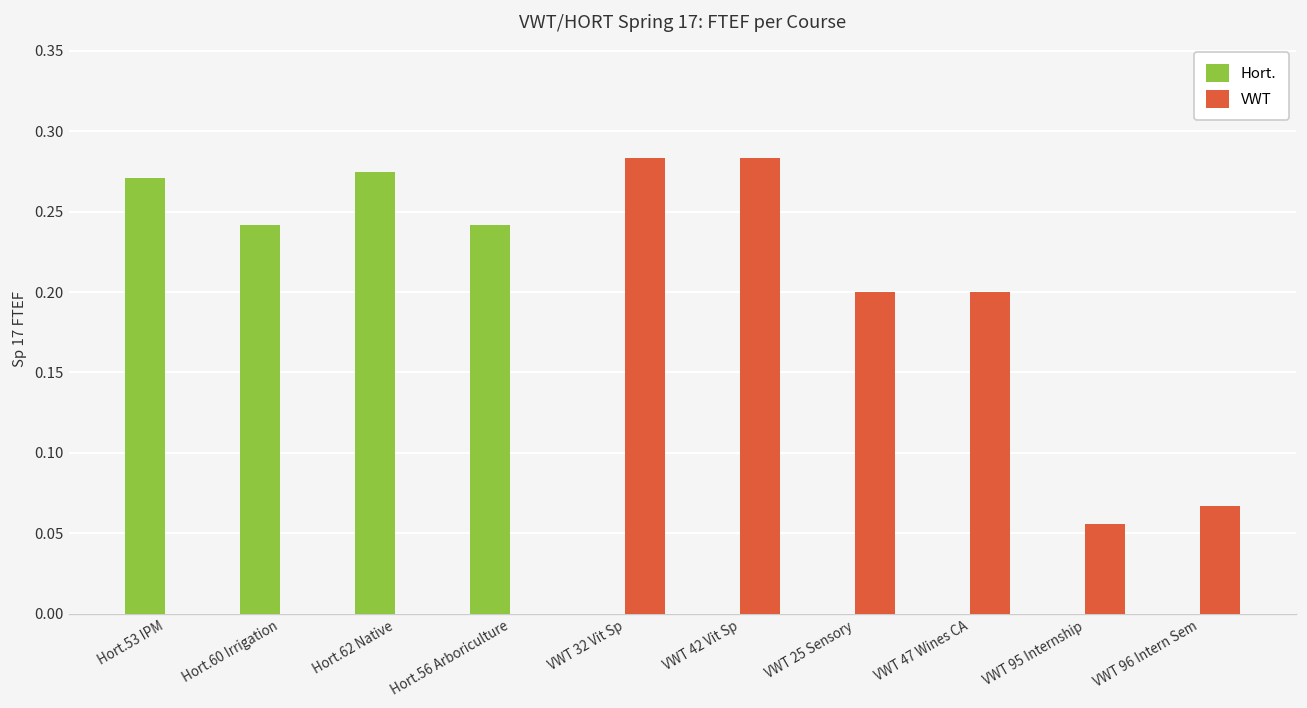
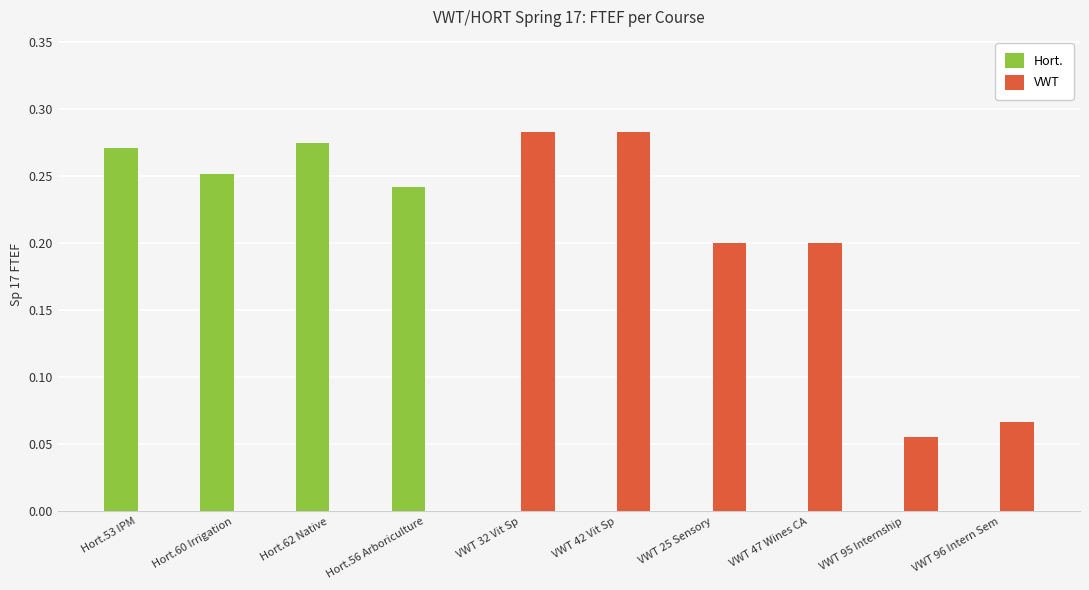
  {
    "Hort.": {
      "Hort.53 IPM": 0.271,
-     "Hort.60 Irrigation": 0.242,
+     "Hort.60 Irrigation": 0.252,
      "Hort.62 Native": 0.275,
      "Hort.56 Arboriculture": 0.242,
      "VWT 32 Vit Sp": 0.000,
      "VWT 42 Vit Sp": 0.000,
      "VWT 25 Sensory": 0.000,
      "VWT 47 Wines CA": 0.000,
      "VWT 95 Internship": 0.000,
      "VWT 96 Intern Sem": 0.000
    },
    "VWT": {
      "Hort.53 IPM": 0.000,
      "Hort.60 Irrigation": 0.000,
      "Hort.62 Native": 0.000,
      "Hort.56 Arboriculture": 0.000,
      "VWT 32 Vit Sp": 0.283,
      "VWT 42 Vit Sp": 0.283,
      "VWT 25 Sensory": 0.200,
      "VWT 47 Wines CA": 0.200,
      "VWT 95 Internship": 0.056,
      "VWT 96 Intern Sem": 0.067
    }
  }
